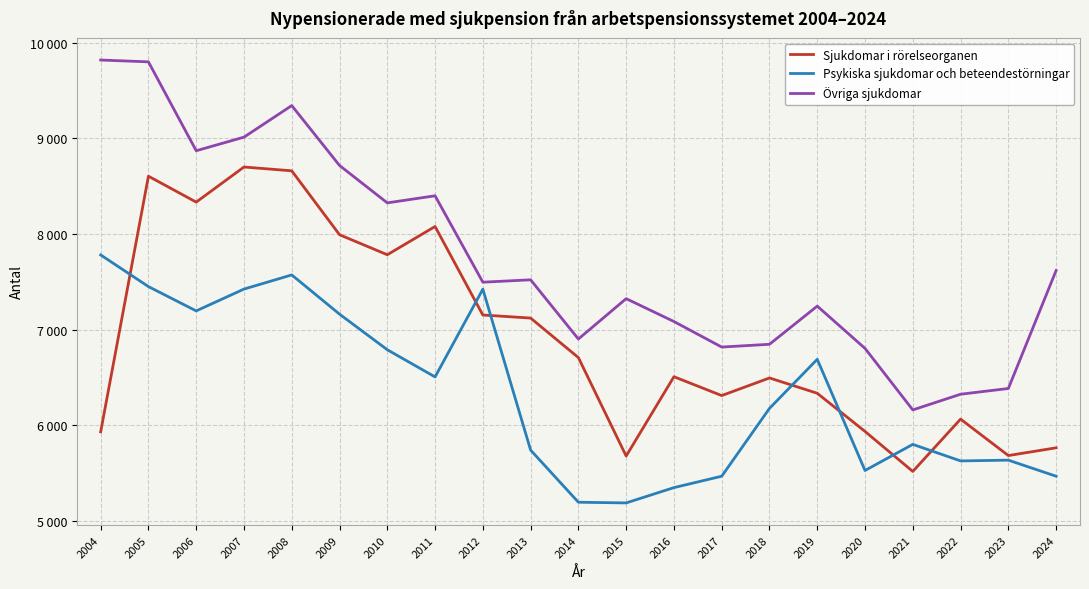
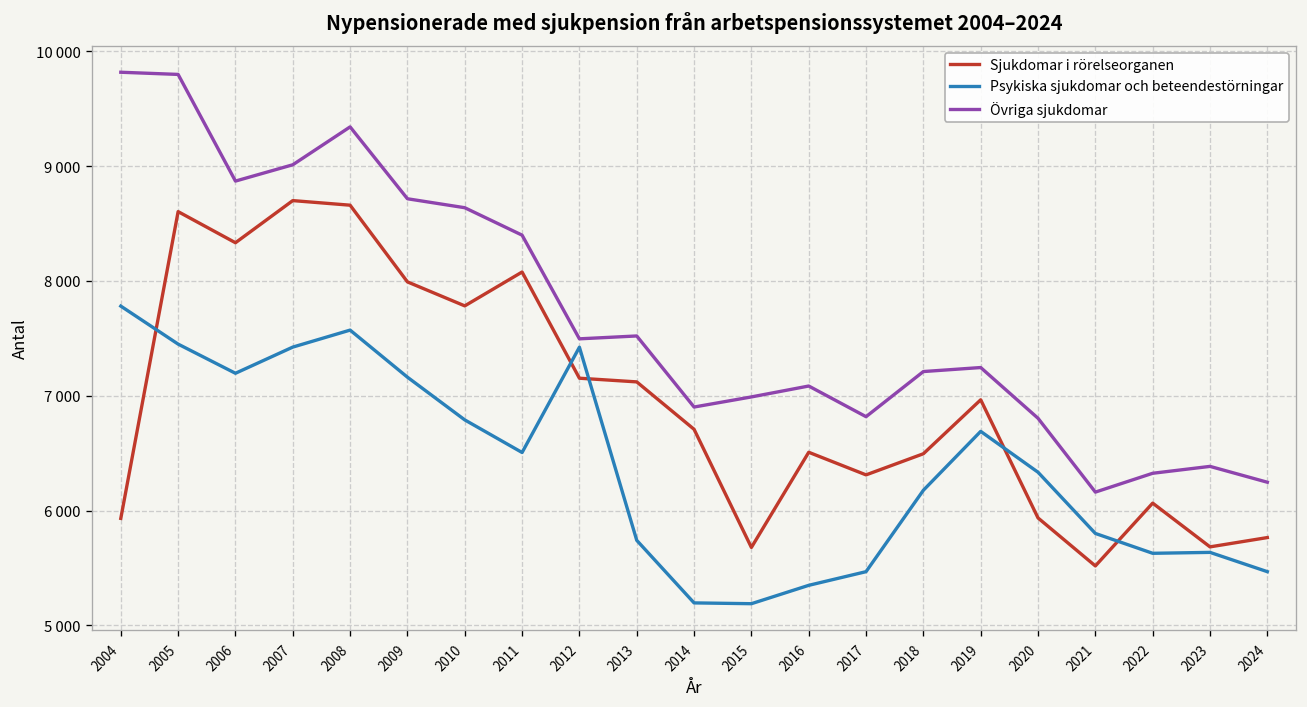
  {
    "Sjukdomar i rörelseorganen": {
      "2004": 5900,
      "2005": 8600,
      "2006": 8300,
      "2007": 8700,
      "2008": 8700,
      "2009": 8000,
      "2010": 7800,
      "2011": 8100,
      "2012": 7200,
      "2013": 7100,
      "2014": 6700,
      "2015": 5700,
      "2016": 6500,
      "2017": 6300,
      "2018": 6500,
-     "2019": 6300,
+     "2019": 7000,
      "2020": 5900,
      "2021": 5500,
      "2022": 6100,
      "2023": 5700,
      "2024": 5800
    },
    "Psykiska sjukdomar och beteendestörningar": {
      "2004": 7800,
      "2005": 7500,
      "2006": 7200,
      "2007": 7400,
      "2008": 7600,
      "2009": 7200,
      "2010": 6800,
      "2011": 6500,
      "2012": 7400,
      "2013": 5700,
      "2014": 5200,
      "2015": 5200,
      "2016": 5300,
      "2017": 5500,
      "2018": 6200,
      "2019": 6700,
-     "2020": 5500,
+     "2020": 6300,
      "2021": 5800,
      "2022": 5600,
      "2023": 5600,
      "2024": 5500
    },
    "Övriga sjukdomar": {
      "2004": 9800,
      "2005": 9800,
      "2006": 8900,
      "2007": 9000,
      "2008": 9300,
      "2009": 8700,
-     "2010": 8300,
+     "2010": 8600,
      "2011": 8400,
      "2012": 7500,
      "2013": 7500,
      "2014": 6900,
-     "2015": 7300,
+     "2015": 7000,
      "2016": 7100,
      "2017": 6800,
-     "2018": 6800,
+     "2018": 7200,
      "2019": 7200,
      "2020": 6800,
      "2021": 6200,
      "2022": 6300,
      "2023": 6400,
-     "2024": 7600
+     "2024": 6200
    }
  }
